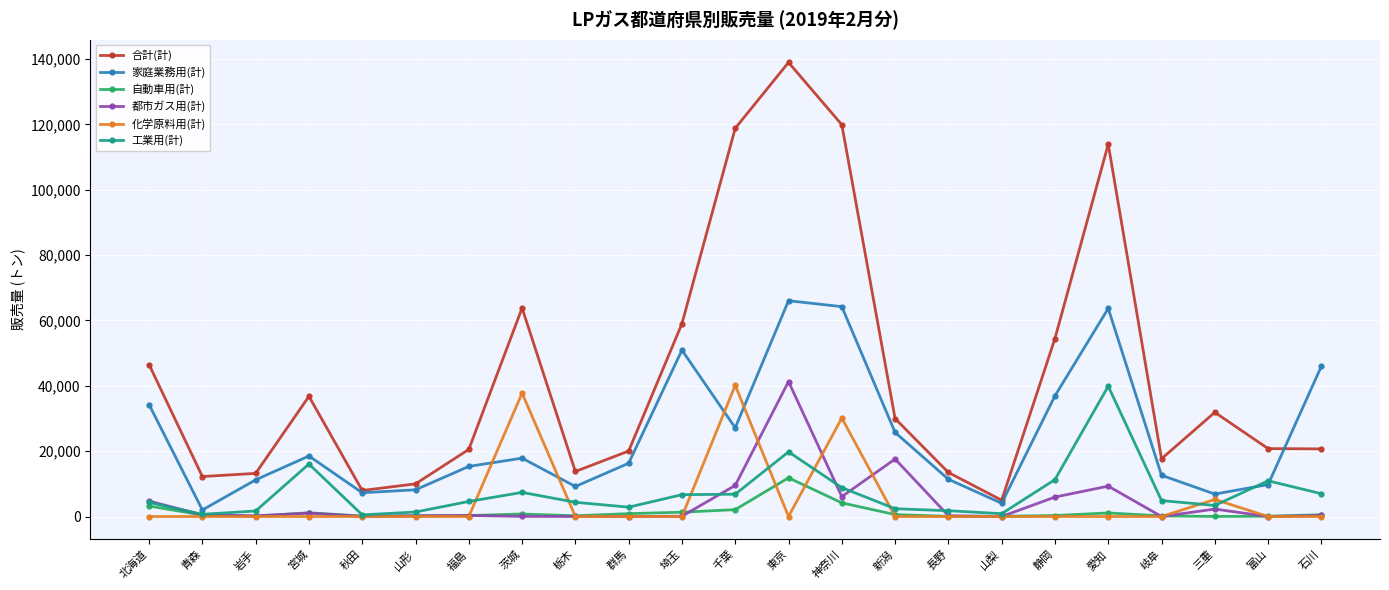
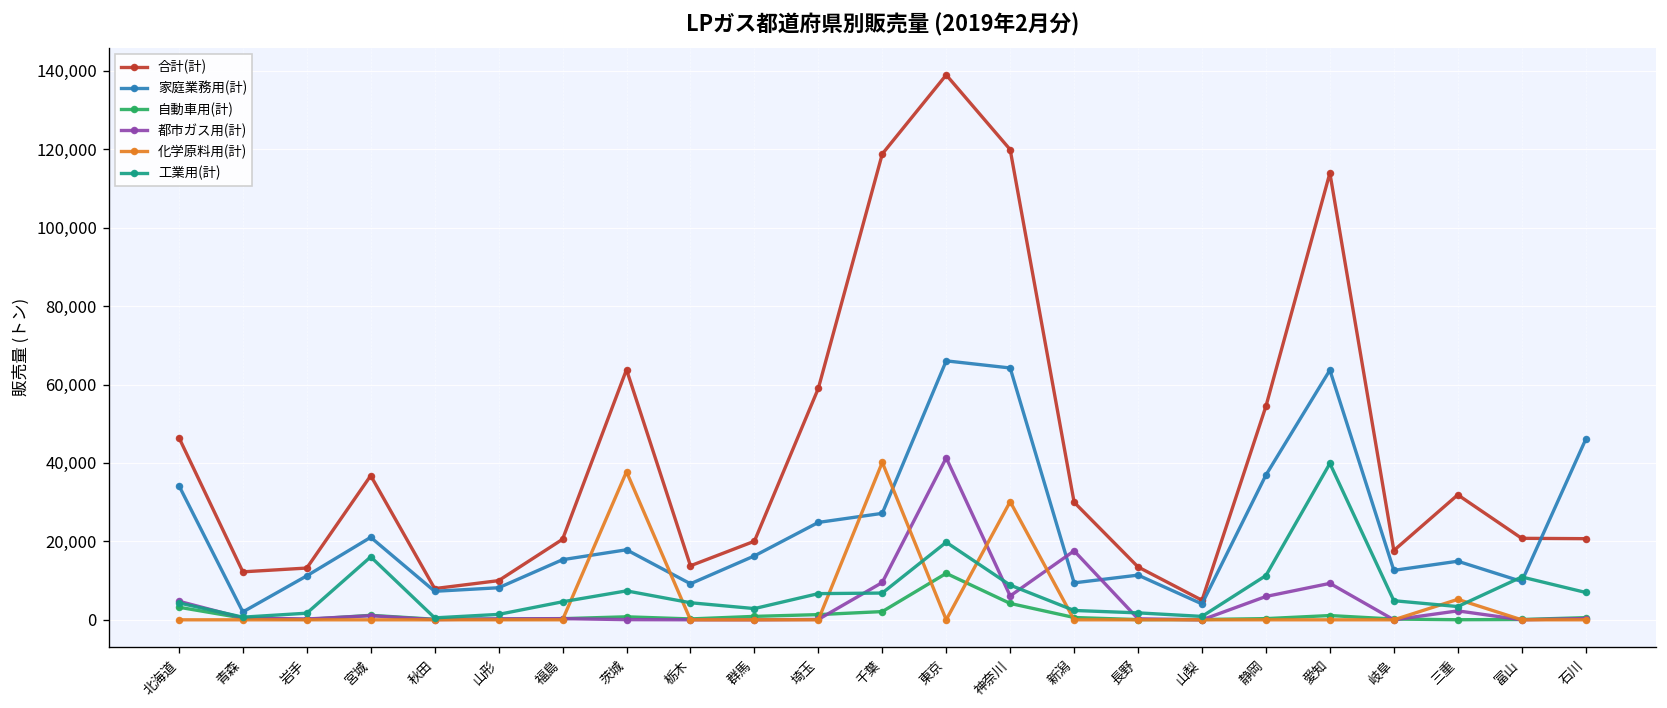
  {
    "合計(計)": {
      "北海道": "46,000",
      "青森": "12,000",
      "岩手": "13,000",
      "宮城": "37,000",
      "山形": "10,000",
      "福島": "21,000",
      "茨城": "64,000",
      "栃木": "14,000",
      "群馬": "20,000",
      "埼玉": "59,000",
      "千葉": "119,000",
      "東京": "139,000",
      "神奈川": "120,000",
      "新潟": "30,000",
      "長野": "13,000",
      "山梨": "5,000",
      "静岡": "54,000",
      "愛知": "114,000",
      "岐阜": "18,000",
      "三重": "32,000",
      "富山": "21,000",
      "石川": "21,000"
    },
    "家庭業務用(計)": {
      "北海道": "34,000",
      "青森": "2,000",
      "岩手": "11,000",
-     "宮城": "19,000",
+     "宮城": "21,000",
      "山形": "8,000",
      "福島": "15,000",
      "茨城": "18,000",
      "栃木": "9,000",
      "群馬": "16,000",
-     "埼玉": "51,000",
+     "埼玉": "25,000",
      "千葉": "27,000",
      "東京": "66,000",
      "神奈川": "64,000",
-     "新潟": "26,000",
+     "新潟": "9,000",
      "長野": "11,000",
      "山梨": "4,000",
      "静岡": "37,000",
      "愛知": "64,000",
      "岐阜": "13,000",
-     "三重": "7,000",
+     "三重": "15,000",
      "富山": "10,000",
      "石川": "46,000"
    },
    "都市ガス用(計)": {
      "千葉": "10,000",
      "東京": "41,000",
      "神奈川": "6,000",
      "新潟": "18,000",
      "静岡": "6,000",
      "愛知": "9,000",
      "三重": "2,000"
    },
    "化学原料用(計)": {
      "北海道": "0",
      "宮城": "0",
      "茨城": "38,000",
      "千葉": "40,000",
      "東京": "0",
      "神奈川": "30,000",
      "愛知": "0",
      "三重": "5,000"
    }
  }
